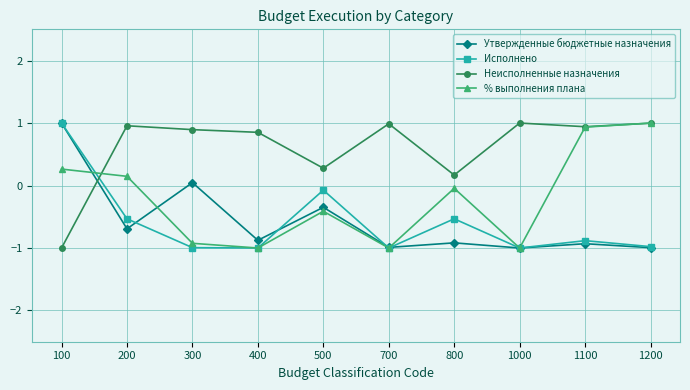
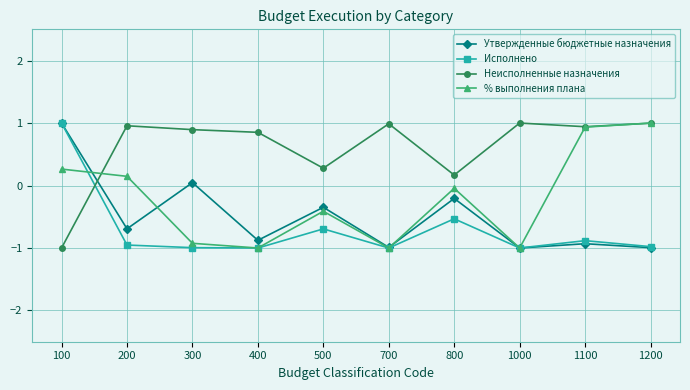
  {
    "Утвержденные бюджетные назначения": {
      "200": -0.7,
      "300": 0.0,
      "400": -0.9,
      "500": -0.3,
-     "800": -0.9,
+     "800": -0.2,
      "1100": -0.9
    },
    "Исполнено": {
-     "200": -0.5,
+     "200": -1.0,
      "300": -1.0,
-     "500": -0.1,
+     "500": -0.7,
      "800": -0.5,
      "1100": -0.9
    }
  }
